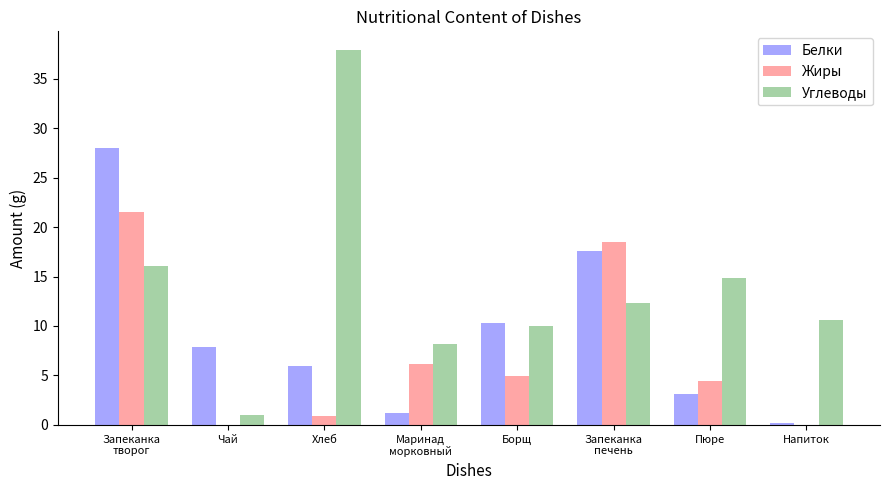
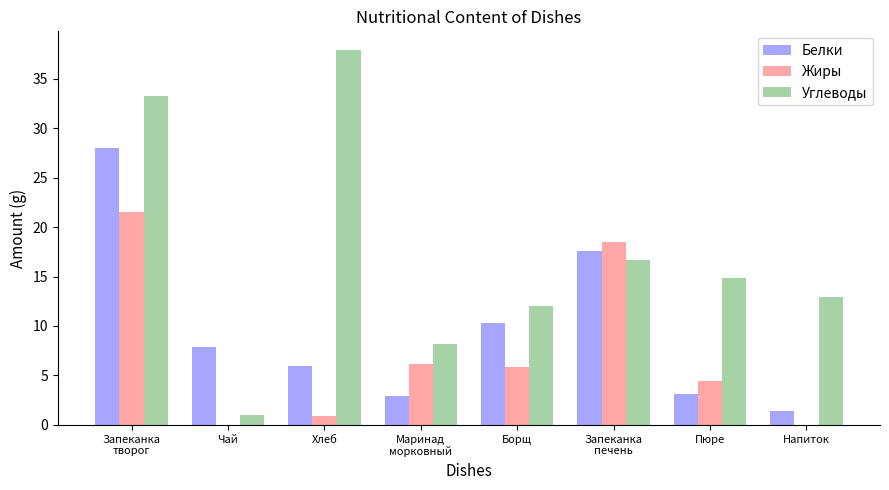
  {
    "Белки": {
      "Запеканка творог": 28,
      "Чай": 8,
      "Хлеб": 6,
-     "Маринад морковный": 1,
+     "Маринад морковный": 3,
      "Борщ": 10,
      "Запеканка печень": 18,
      "Пюре": 3,
-     "Напиток": 0
+     "Напиток": 1
    },
    "Жиры": {
      "Запеканка творог": 22,
      "Чай": 0,
      "Хлеб": 1,
      "Маринад морковный": 6,
-     "Борщ": 5,
+     "Борщ": 6,
      "Запеканка печень": 19,
      "Пюре": 4,
      "Напиток": 0
    },
    "Углеводы": {
-     "Запеканка творог": 16,
+     "Запеканка творог": 33,
      "Чай": 1,
      "Хлеб": 38,
      "Маринад морковный": 8,
-     "Борщ": 10,
-     "Запеканка печень": 12,
+     "Борщ": 12,
+     "Запеканка печень": 17,
      "Пюре": 15,
-     "Напиток": 11
+     "Напиток": 13
    }
  }
